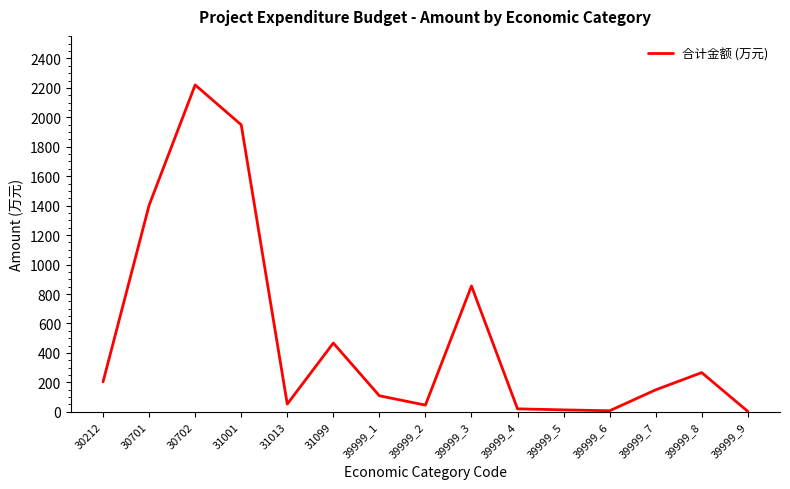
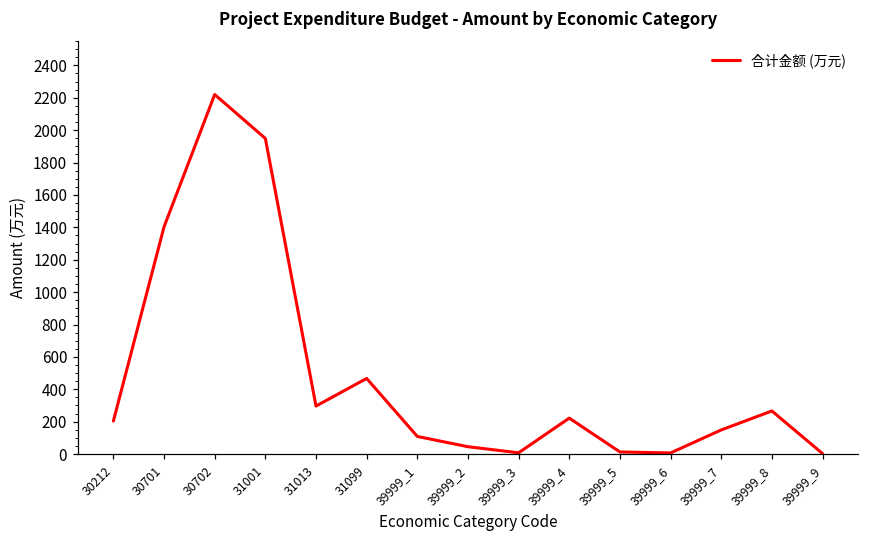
  {
    "30212": 200,
    "30701": 1400,
    "30702": 2220,
    "31001": 1950,
-   "31013": 50,
+   "31013": 300,
    "31099": 470,
    "39999_1": 110,
    "39999_2": 50,
-   "39999_3": 850,
-   "39999_4": 20,
+   "39999_3": 10,
+   "39999_4": 220,
    "39999_5": 10,
    "39999_6": 10,
    "39999_7": 150,
    "39999_8": 270,
    "39999_9": 0
  }
